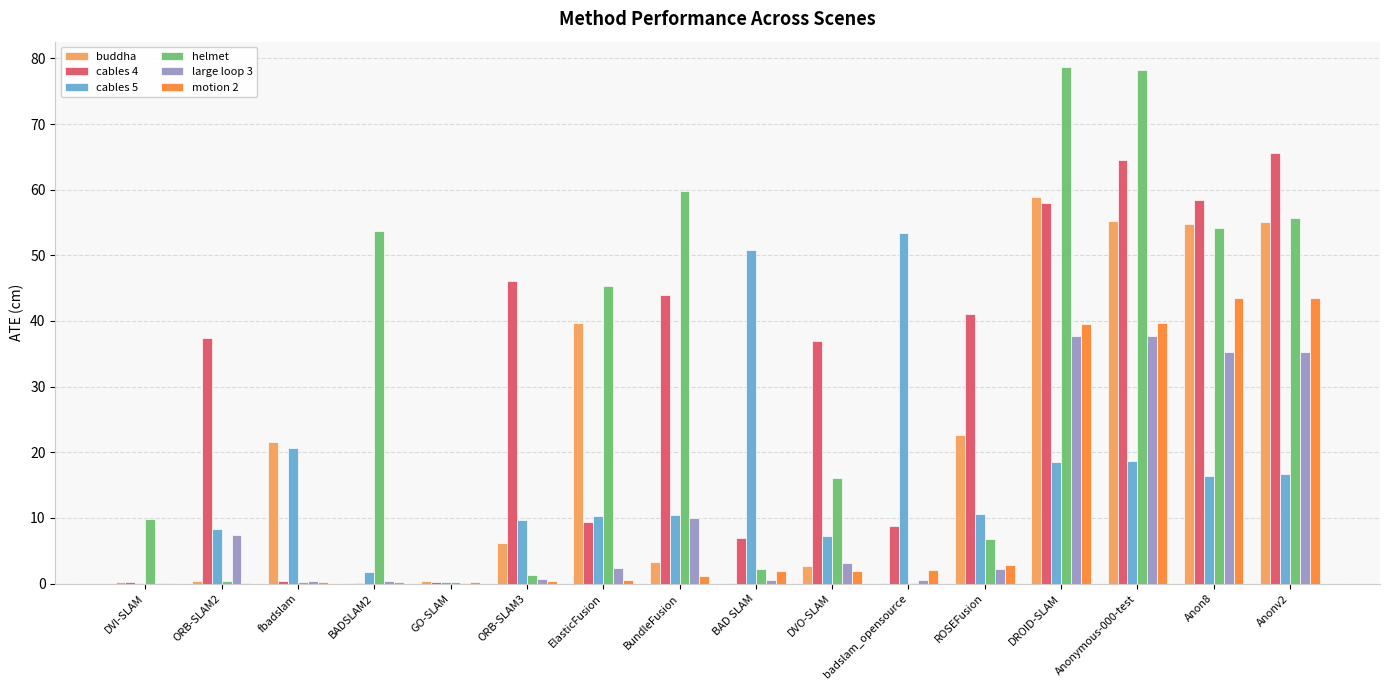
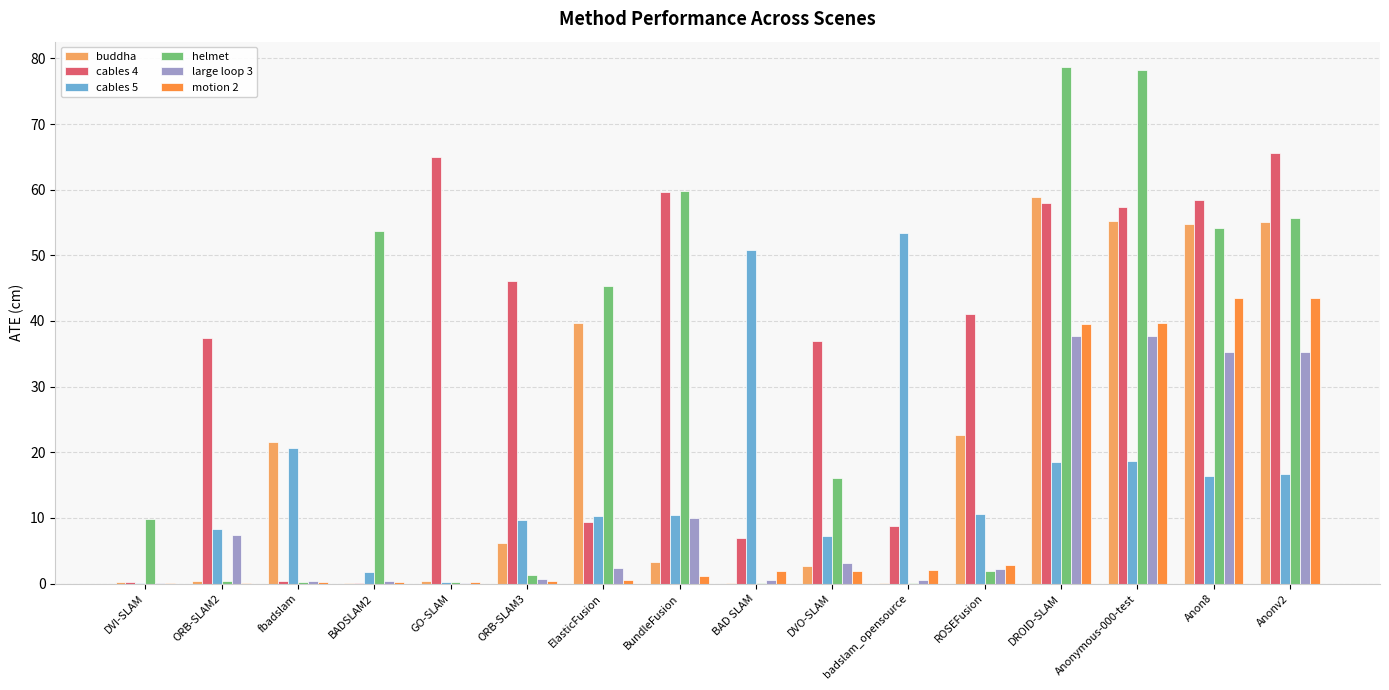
  {
    "cables 4": {
      "ORB-SLAM2": 37,
-     "GO-SLAM": 0,
+     "GO-SLAM": 65,
      "ORB-SLAM3": 46,
      "ElasticFusion": 9,
-     "BundleFusion": 44,
+     "BundleFusion": 60,
      "BAD SLAM": 7,
      "DVO-SLAM": 37,
      "badslam_opensource": 9,
      "ROSEFusion": 41,
      "DROID-SLAM": 58,
-     "Anonymous-000-test": 65,
+     "Anonymous-000-test": 57,
      "Anon8": 58,
      "Anonv2": 66
    },
    "helmet": {
      "DVI-SLAM": 10,
      "BADSLAM2": 54,
      "ORB-SLAM3": 1,
      "ElasticFusion": 45,
      "BundleFusion": 60,
-     "BAD SLAM": 2,
+     "BAD SLAM": 0,
      "DVO-SLAM": 16,
-     "ROSEFusion": 7,
+     "ROSEFusion": 2,
      "DROID-SLAM": 79,
      "Anonymous-000-test": 78,
      "Anon8": 54,
      "Anonv2": 56
    }
  }
